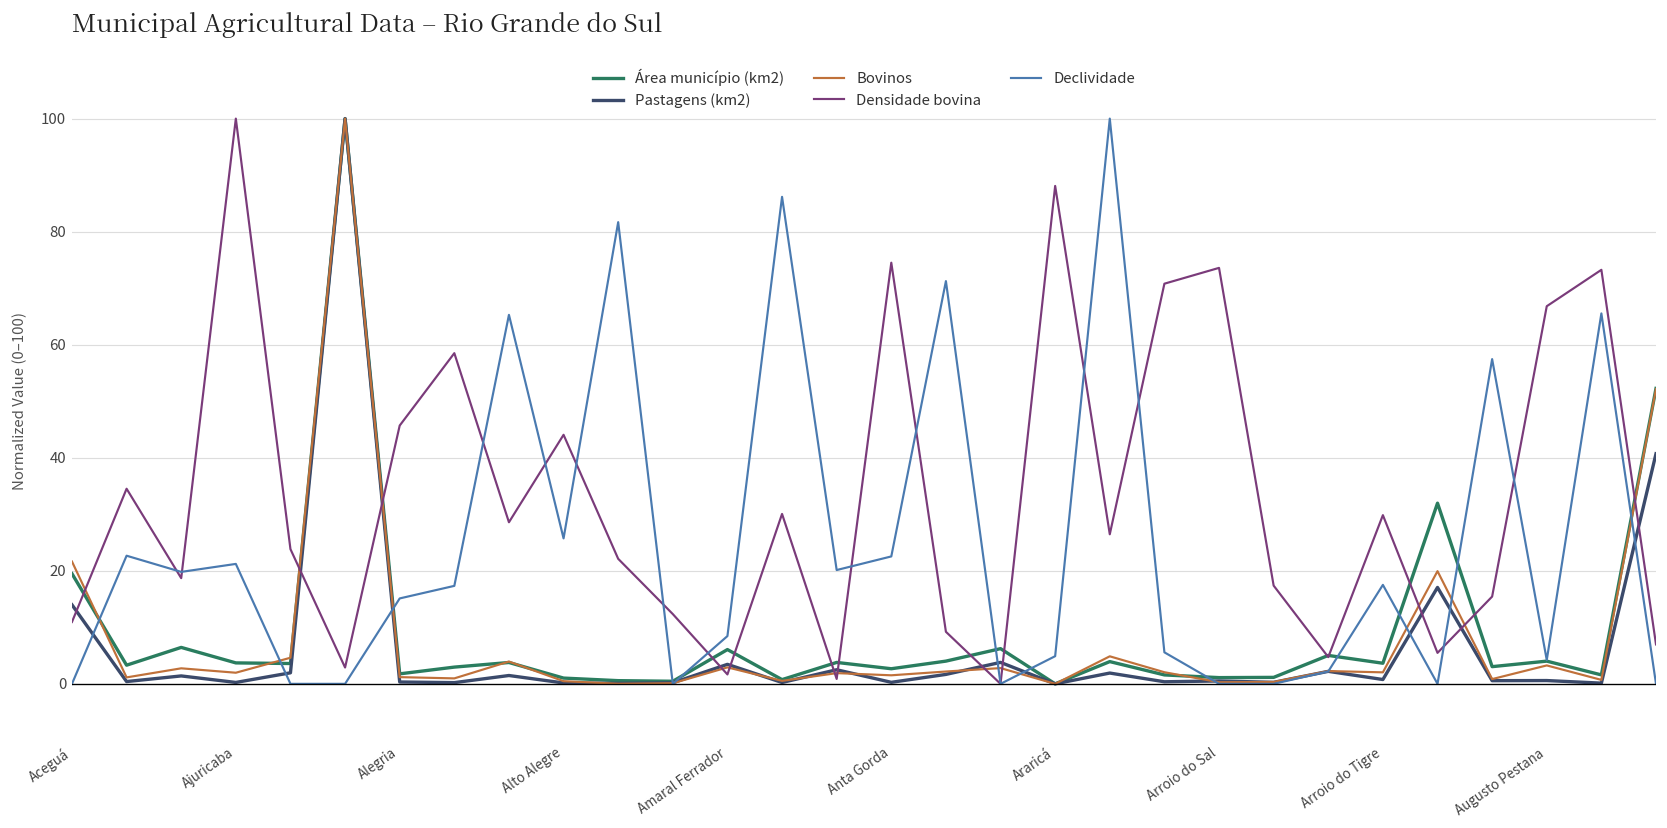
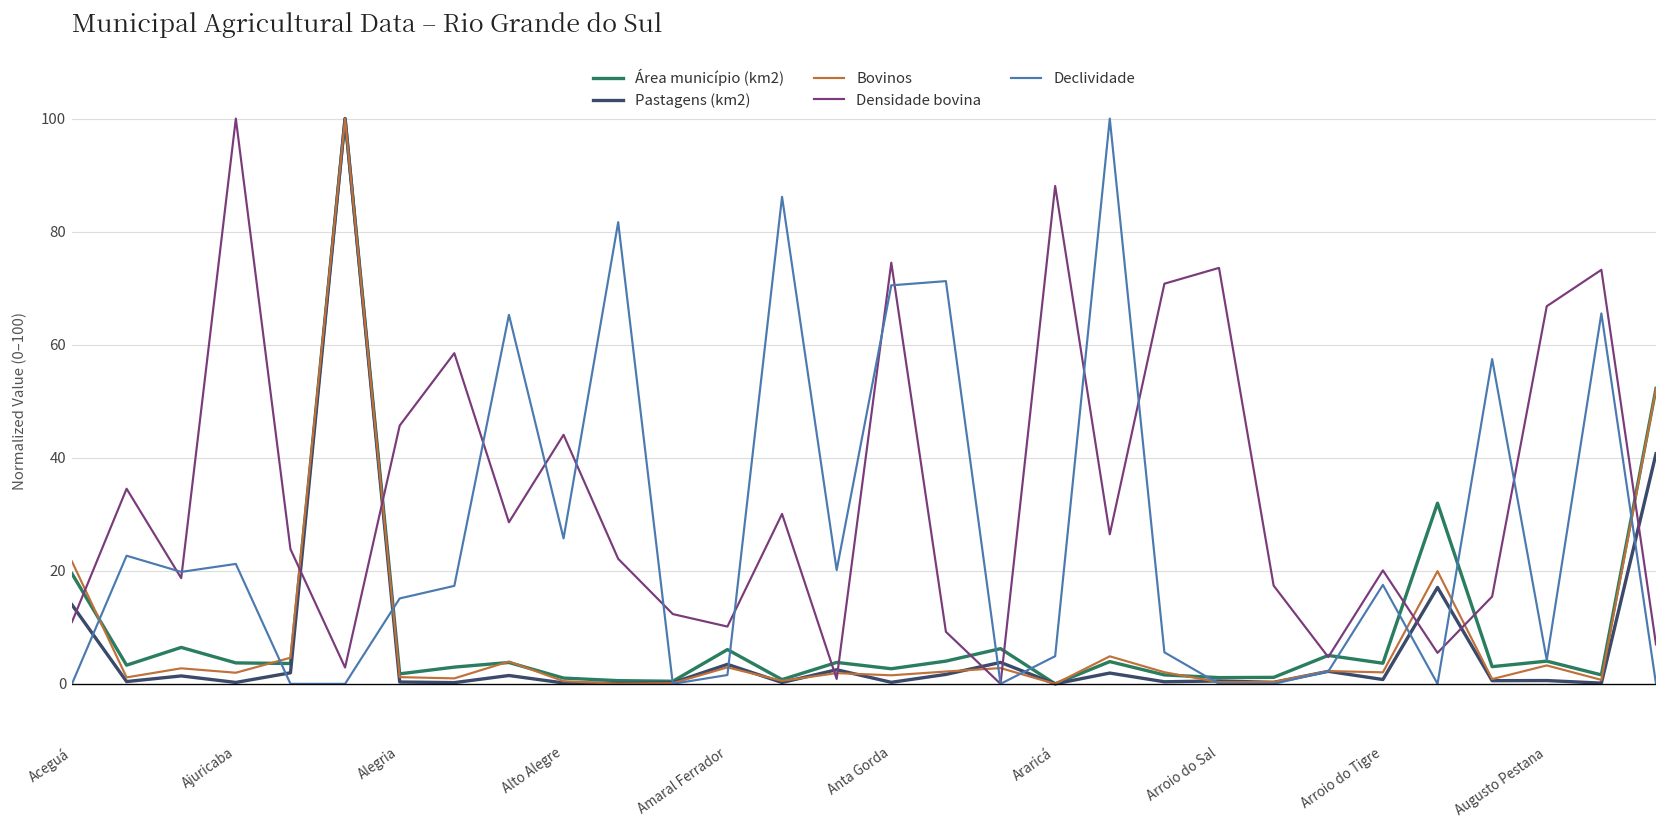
  {
    "Bovinos": {
      "Aceguá": 22,
      "Ajuricaba": 2,
      "Alegria": 1,
      "Anta Gorda": 2,
      "Arroio do Tigre": 2,
      "Augusto Pestana": 3
    },
    "Densidade bovina": {
      "Aceguá": 11,
      "Ajuricaba": 100,
      "Alegria": 46,
      "Alto Alegre": 44,
-     "Amaral Ferrador": 2,
+     "Amaral Ferrador": 10,
      "Anta Gorda": 75,
      "Araricá": 88,
      "Arroio do Sal": 74,
-     "Arroio do Tigre": 30,
+     "Arroio do Tigre": 20,
      "Augusto Pestana": 67
    },
    "Declividade": {
      "Aceguá": 0,
      "Ajuricaba": 21,
      "Alegria": 15,
      "Alto Alegre": 26,
-     "Amaral Ferrador": 8,
-     "Anta Gorda": 23,
+     "Amaral Ferrador": 2,
+     "Anta Gorda": 71,
      "Araricá": 5,
      "Arroio do Tigre": 18
    }
  }
